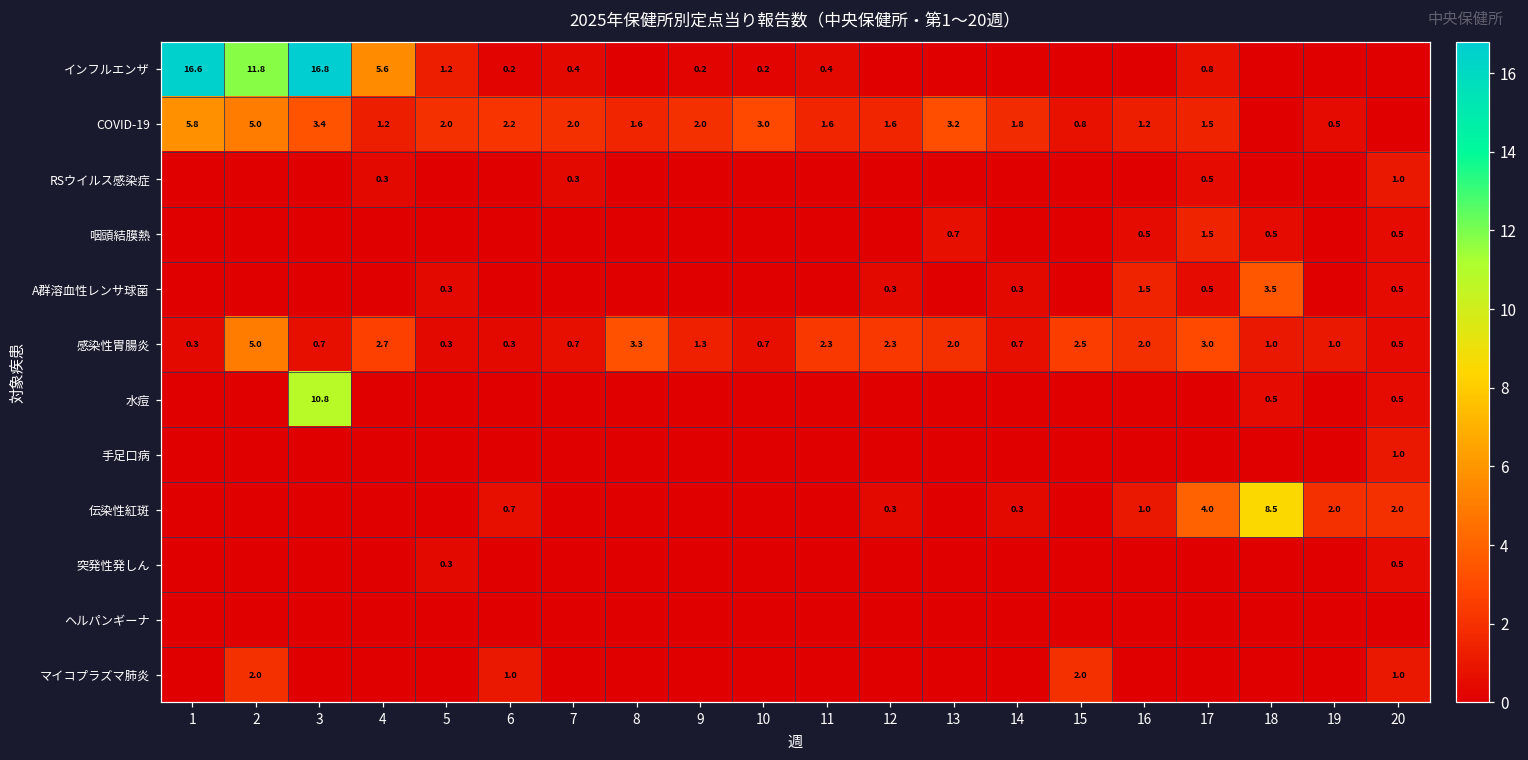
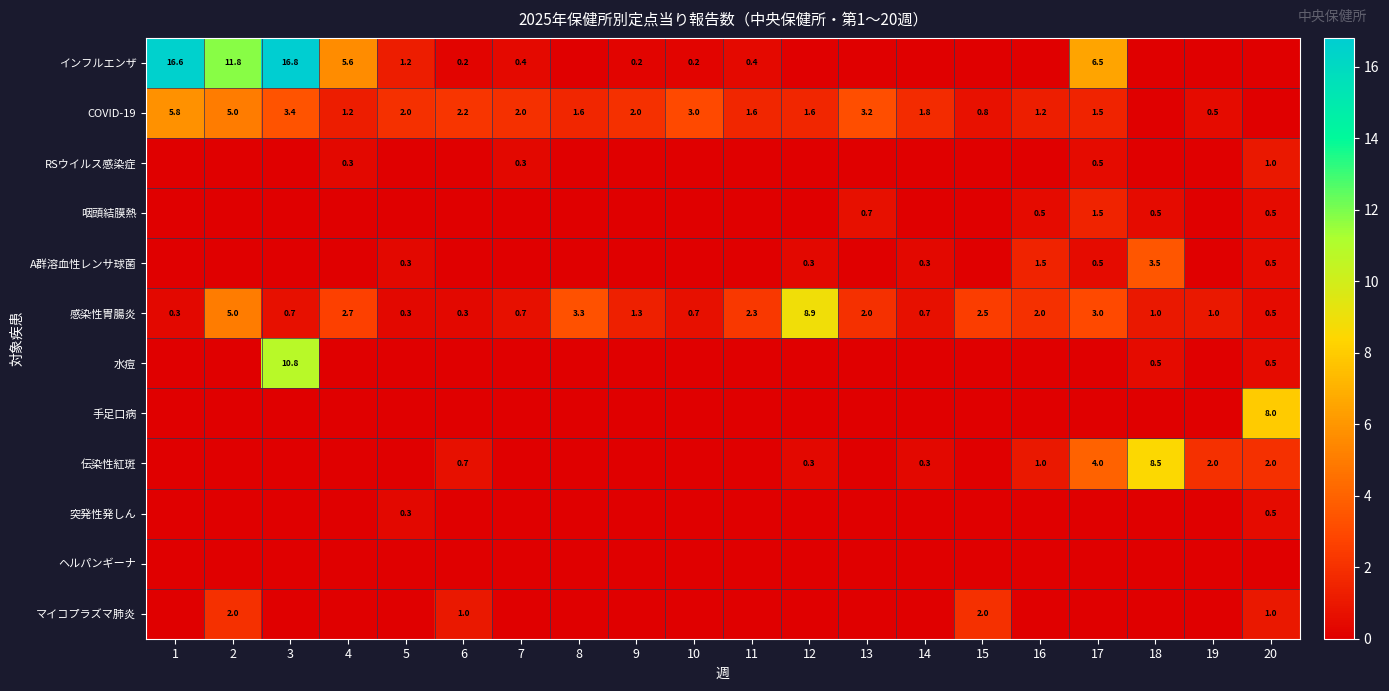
  {
    "インフルエンザ": {
      "1": 16.6,
      "2": 11.8,
      "3": 16.8,
      "4": 5.6,
      "5": 1.2,
      "6": 0.2,
      "7": 0.4,
      "9": 0.2,
      "10": 0.2,
      "11": 0.4,
-     "17": 0.8
+     "17": 6.5
    },
    "COVID-19": {
      "1": 5.8,
      "2": 5.0,
      "3": 3.4,
      "4": 1.2,
      "5": 2.0,
      "6": 2.2,
      "7": 2.0,
      "8": 1.6,
      "9": 2.0,
      "10": 3.0,
      "11": 1.6,
      "12": 1.6,
      "13": 3.2,
      "14": 1.8,
      "15": 0.8,
      "16": 1.2,
      "17": 1.5,
      "19": 0.5
    },
    "RSウイルス感染症": {
      "4": 0.3,
      "7": 0.3,
      "17": 0.5,
      "20": 1.0
    },
    "咽頭結膜熱": {
      "13": 0.7,
      "16": 0.5,
      "17": 1.5,
      "18": 0.5,
      "20": 0.5
    },
    "A群溶血性レンサ球菌": {
      "5": 0.3,
      "12": 0.3,
      "14": 0.3,
      "16": 1.5,
      "17": 0.5,
      "18": 3.5,
      "20": 0.5
    },
    "感染性胃腸炎": {
      "1": 0.3,
      "2": 5.0,
      "3": 0.7,
      "4": 2.7,
      "5": 0.3,
      "6": 0.3,
      "7": 0.7,
      "8": 3.3,
      "9": 1.3,
      "10": 0.7,
      "11": 2.3,
-     "12": 2.3,
+     "12": 8.9,
      "13": 2.0,
      "14": 0.7,
      "15": 2.5,
      "16": 2.0,
      "17": 3.0,
      "18": 1.0,
      "19": 1.0,
      "20": 0.5
    },
    "水痘": {
      "3": 10.8,
      "18": 0.5,
      "20": 0.5
    },
    "手足口病": {
-     "20": 1.0
+     "20": 8.0
    },
    "伝染性紅斑": {
      "6": 0.7,
      "12": 0.3,
      "14": 0.3,
      "16": 1.0,
      "17": 4.0,
      "18": 8.5,
      "19": 2.0,
      "20": 2.0
    },
    "突発性発しん": {
      "5": 0.3,
      "20": 0.5
    },
    "マイコプラズマ肺炎": {
      "2": 2.0,
      "6": 1.0,
      "15": 2.0,
      "20": 1.0
    }
  }
